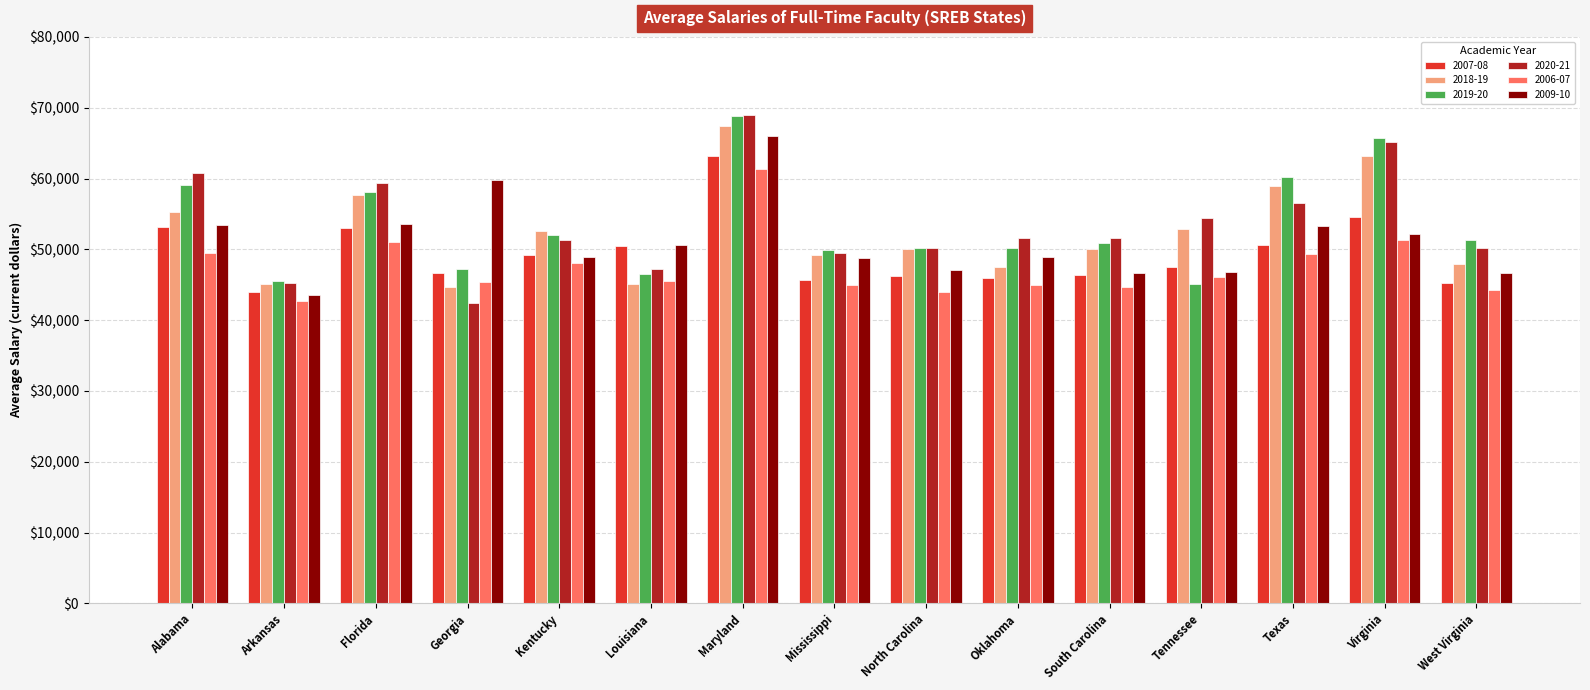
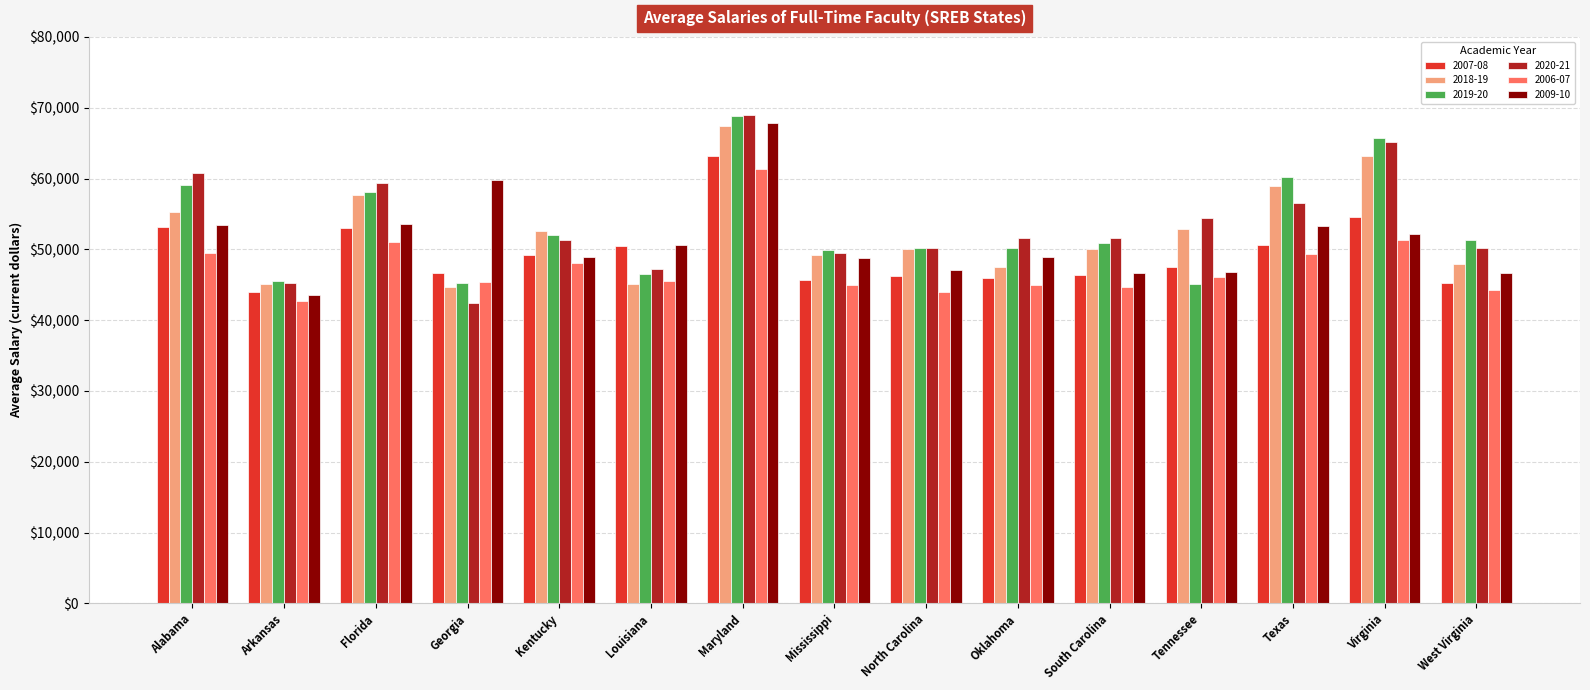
  {
    "2019-20": {
      "Alabama": "$59,000",
      "Arkansas": "$46,000",
      "Florida": "$58,000",
-     "Georgia": "$47,000",
+     "Georgia": "$45,000",
      "Kentucky": "$52,000",
      "Louisiana": "$47,000",
      "Maryland": "$69,000",
      "Mississippi": "$50,000",
      "North Carolina": "$50,000",
      "Oklahoma": "$50,000",
      "South Carolina": "$51,000",
      "Tennessee": "$45,000",
      "Texas": "$60,000",
      "Virginia": "$66,000",
      "West Virginia": "$51,000"
    },
    "2009-10": {
      "Alabama": "$53,000",
      "Arkansas": "$44,000",
      "Florida": "$54,000",
      "Georgia": "$60,000",
      "Kentucky": "$49,000",
      "Louisiana": "$51,000",
-     "Maryland": "$66,000",
+     "Maryland": "$68,000",
      "Mississippi": "$49,000",
      "North Carolina": "$47,000",
      "Oklahoma": "$49,000",
      "South Carolina": "$47,000",
      "Tennessee": "$47,000",
      "Texas": "$53,000",
      "Virginia": "$52,000",
      "West Virginia": "$47,000"
    }
  }
